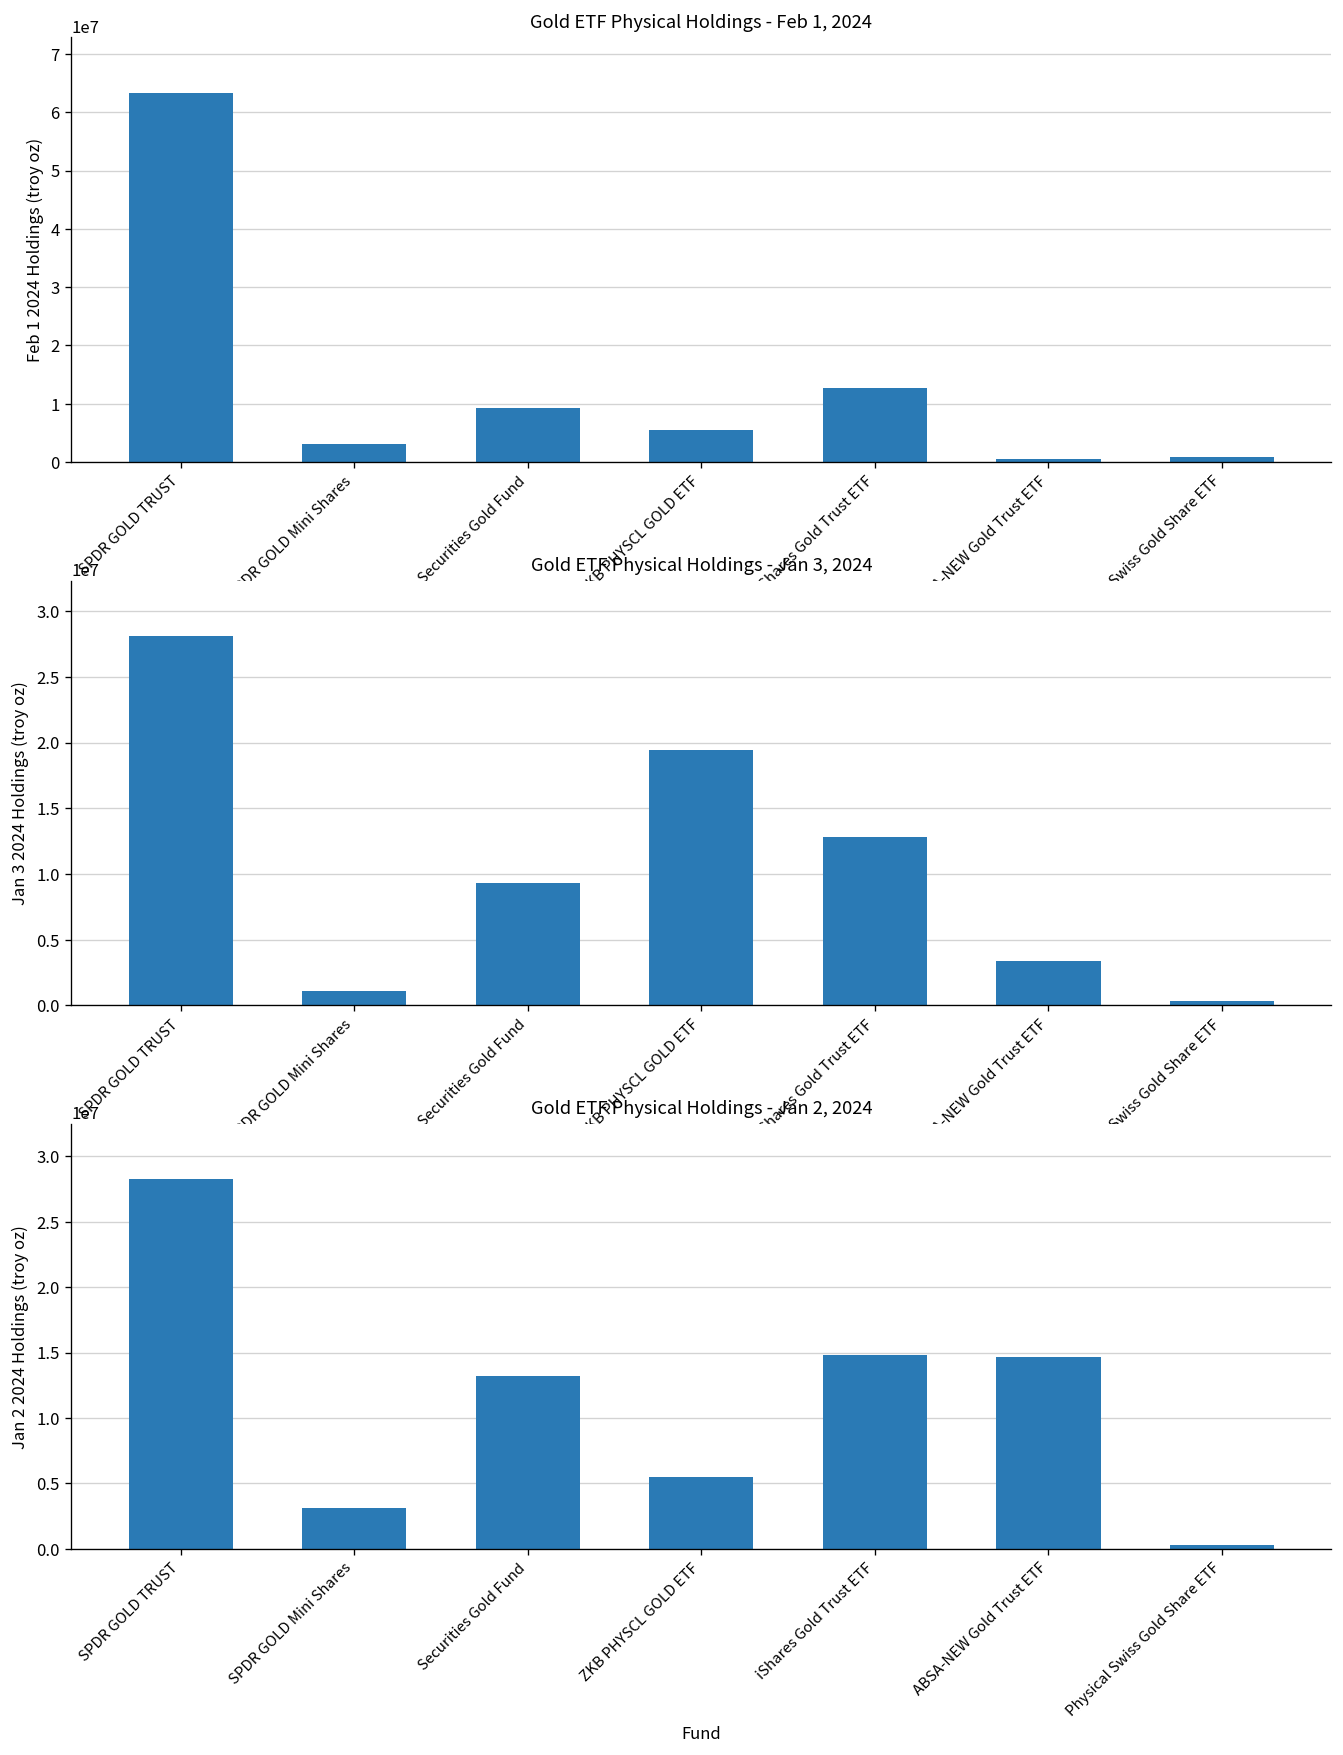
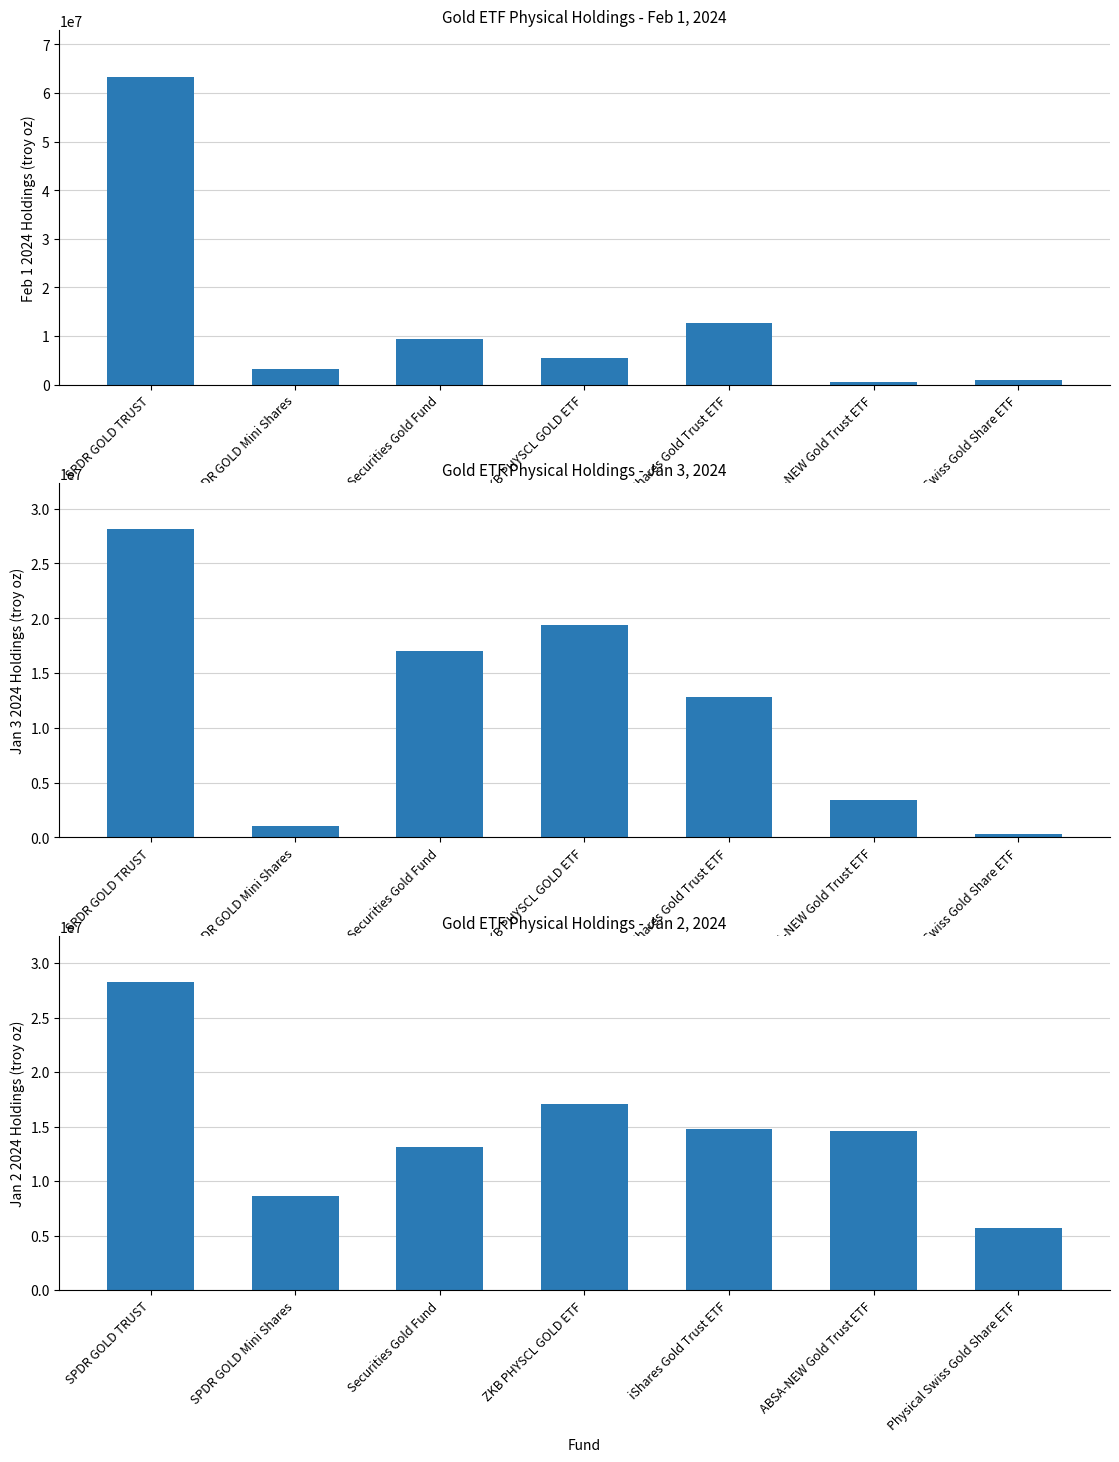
  {
    "Gold ETF Physical Holdings - Feb 1, 2024": {
      "SPDR GOLD TRUST": 63000000,
      "SPDR GOLD Mini Shares": 3000000,
      "Securities Gold Fund": 9000000,
      "ZKB PHYSCL GOLD ETF": 5000000,
      "iShares Gold Trust ETF": 13000000
    },
    "Gold ETF Physical Holdings - Jan 3, 2024": {
      "SPDR GOLD TRUST": 28100000,
      "SPDR GOLD Mini Shares": 1100000,
-     "Securities Gold Fund": 9300000,
+     "Securities Gold Fund": 17000000,
      "ZKB PHYSCL GOLD ETF": 19400000,
      "iShares Gold Trust ETF": 12800000,
      "ABSA-NEW Gold Trust ETF": 3400000
    },
    "Gold ETF Physical Holdings - Jan 2, 2024": {
      "SPDR GOLD TRUST": 28200000,
-     "SPDR GOLD Mini Shares": 3100000,
+     "SPDR GOLD Mini Shares": 8600000,
      "Securities Gold Fund": 13200000,
-     "ZKB PHYSCL GOLD ETF": 5500000,
+     "ZKB PHYSCL GOLD ETF": 17000000,
      "iShares Gold Trust ETF": 14800000,
      "ABSA-NEW Gold Trust ETF": 14600000,
-     "Physical Swiss Gold Share ETF": 300000
+     "Physical Swiss Gold Share ETF": 5700000
    }
  }
